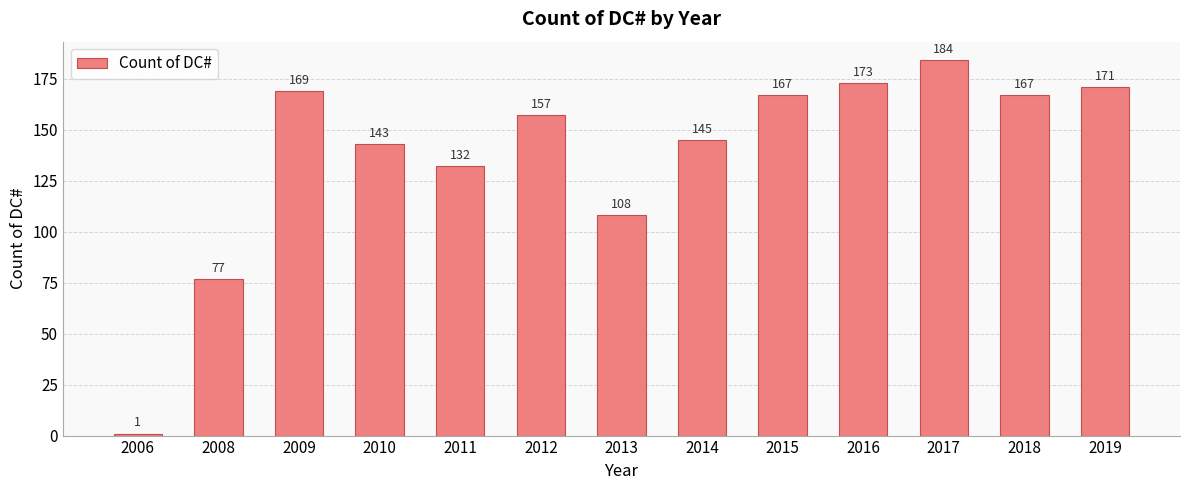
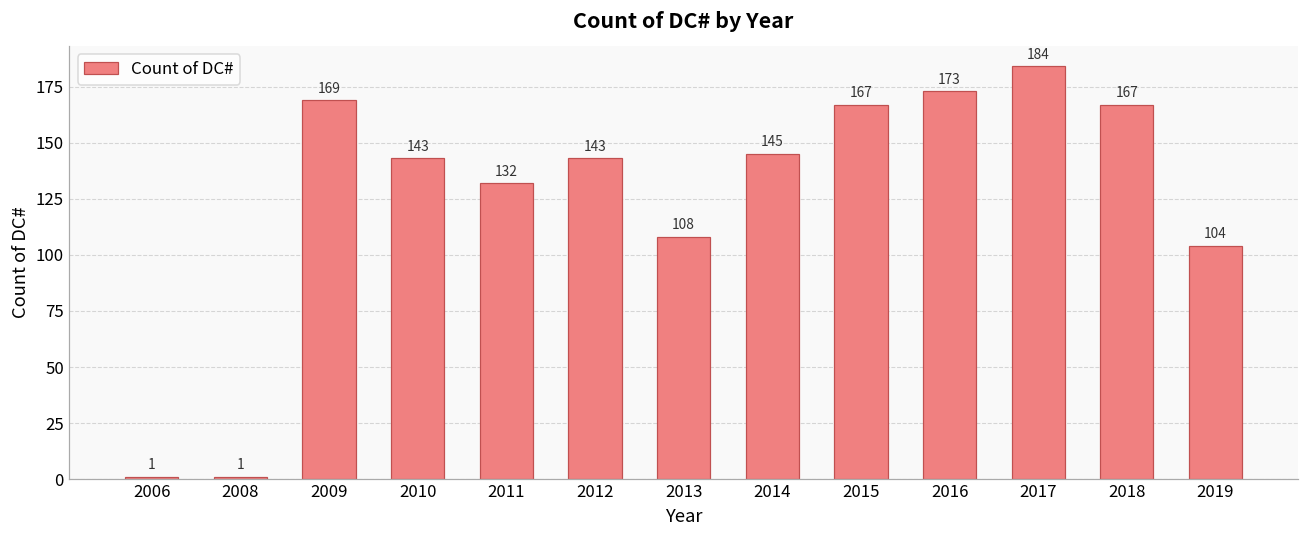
  {
    "2006": 1,
-   "2008": 77,
+   "2008": 1,
    "2009": 169,
    "2010": 143,
    "2011": 132,
-   "2012": 157,
+   "2012": 143,
    "2013": 108,
    "2014": 145,
    "2015": 167,
    "2016": 173,
    "2017": 184,
    "2018": 167,
-   "2019": 171
+   "2019": 104
  }
